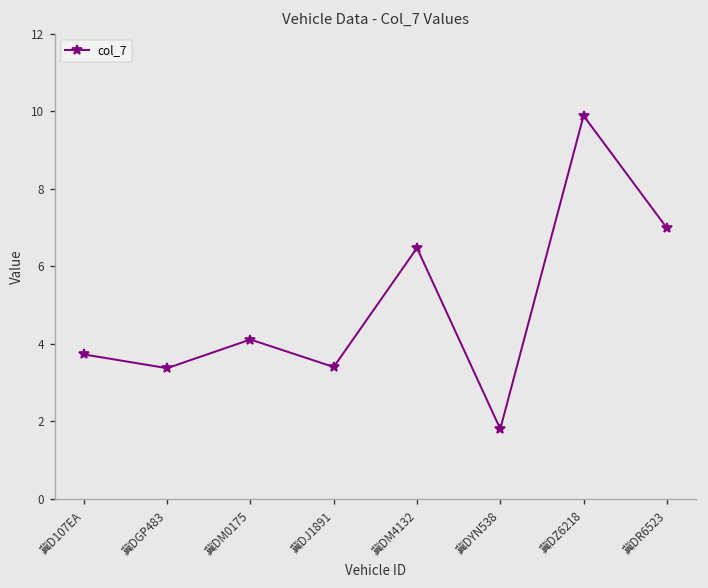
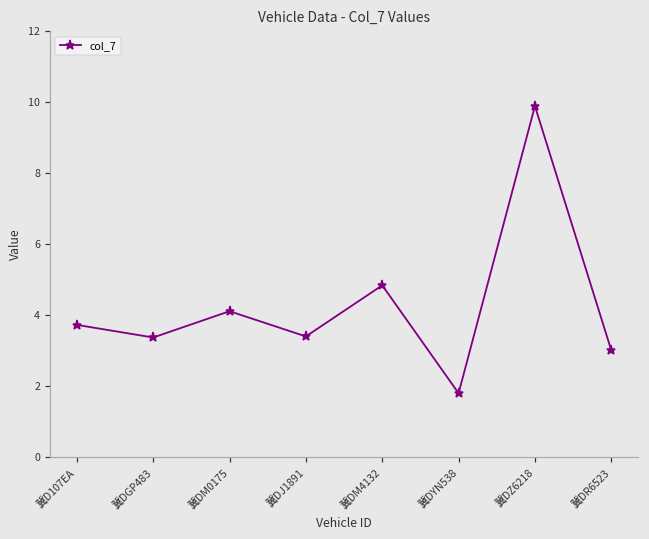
  {
    "冀D107EA": 3.7,
    "冀DGP483": 3.4,
    "冀DM0175": 4.1,
    "冀DJ1891": 3.4,
-   "冀DM4132": 6.5,
+   "冀DM4132": 4.8,
    "冀DYN538": 1.8,
    "冀DZ6218": 9.9,
-   "冀DR6523": 7.0
+   "冀DR6523": 3.0
  }
